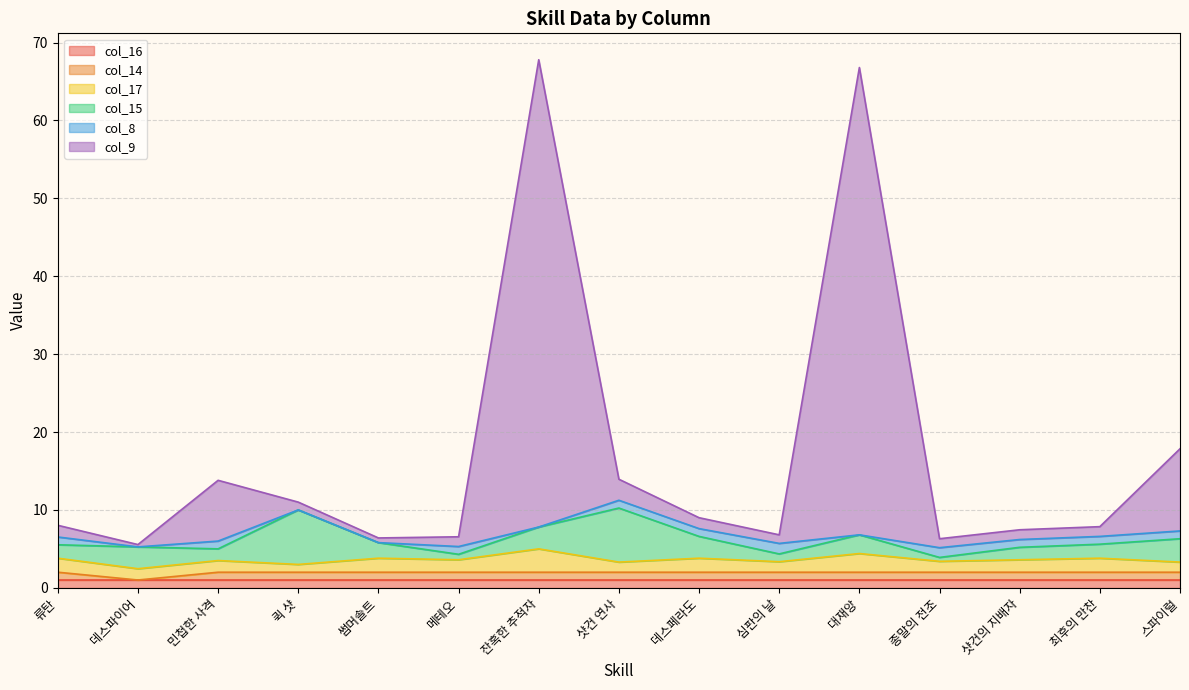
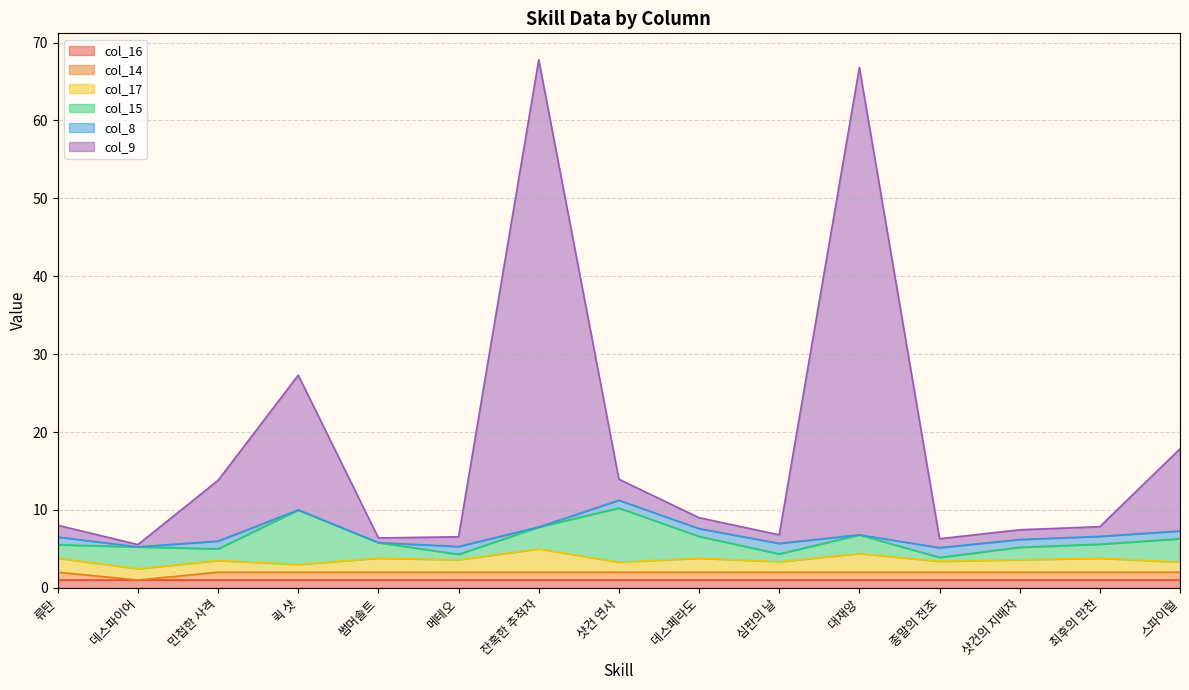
  {
    "col_15": {
      "류탄": 2,
      "민첩한 사격": 2,
      "메테오": 1,
      "샷건 연사": 7,
      "데스페라도": 3,
      "심판의 날": 1,
      "종말의 전조": 1,
      "샷건의 지배자": 2,
      "최후의 만찬": 2,
      "스파이럴": 3
    },
    "col_8": {
      "류탄": 1,
      "민첩한 사격": 1,
      "메테오": 1,
      "샷건 연사": 1,
      "데스페라도": 1,
      "심판의 날": 1,
      "종말의 전조": 1,
      "샷건의 지배자": 1,
      "최후의 만찬": 1,
      "스파이럴": 1
    },
    "col_9": {
      "류탄": 2,
      "민첩한 사격": 8,
-     "퀵 샷": 1,
+     "퀵 샷": 17,
      "썸머솔트": 1,
      "메테오": 1,
      "잔혹한 추적자": 60,
      "샷건 연사": 3,
      "데스페라도": 1,
      "심판의 날": 1,
      "대재앙": 60,
      "종말의 전조": 1,
      "샷건의 지배자": 1,
      "최후의 만찬": 1,
      "스파이럴": 11
    }
  }
